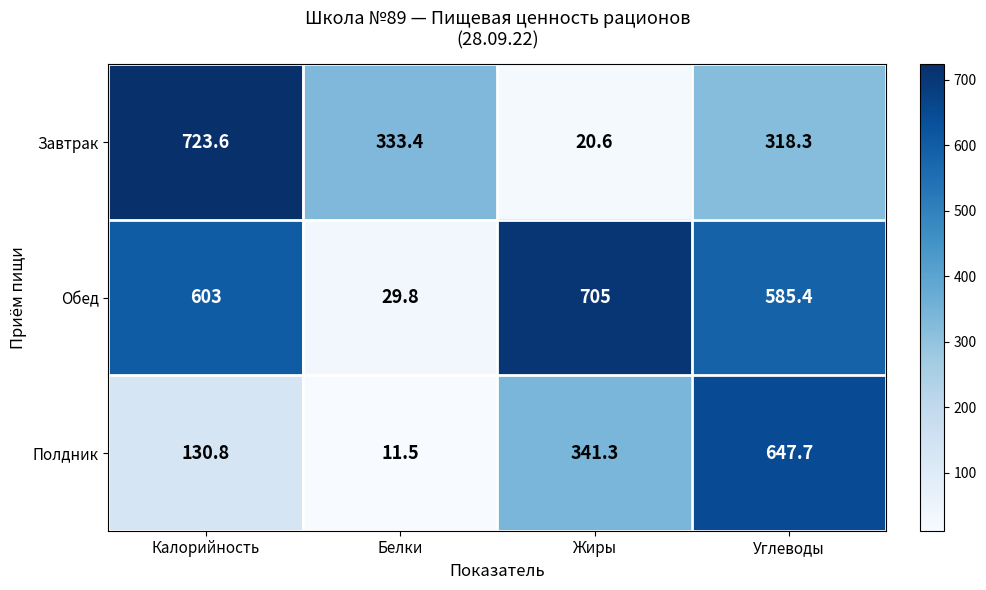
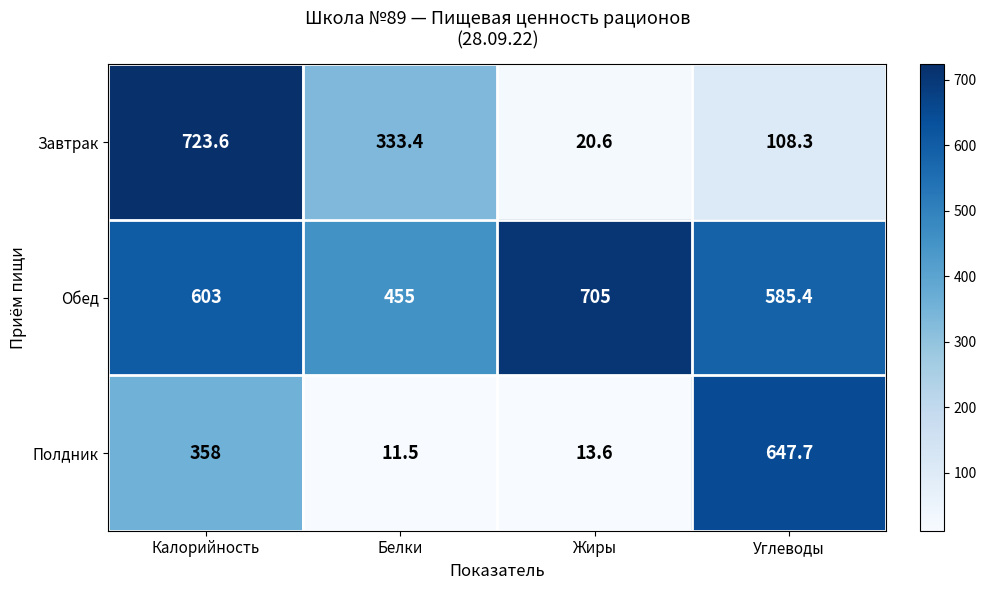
  {
    "Завтрак": {
      "Калорийность": 723.6,
      "Белки": 333.4,
      "Жиры": 20.6,
-     "Углеводы": 318.3
+     "Углеводы": 108.3
    },
    "Обед": {
      "Калорийность": 603,
-     "Белки": 29.8,
+     "Белки": 455,
      "Жиры": 705,
      "Углеводы": 585.4
    },
    "Полдник": {
-     "Калорийность": 130.8,
+     "Калорийность": 358,
      "Белки": 11.5,
-     "Жиры": 341.3,
+     "Жиры": 13.6,
      "Углеводы": 647.7
    }
  }
